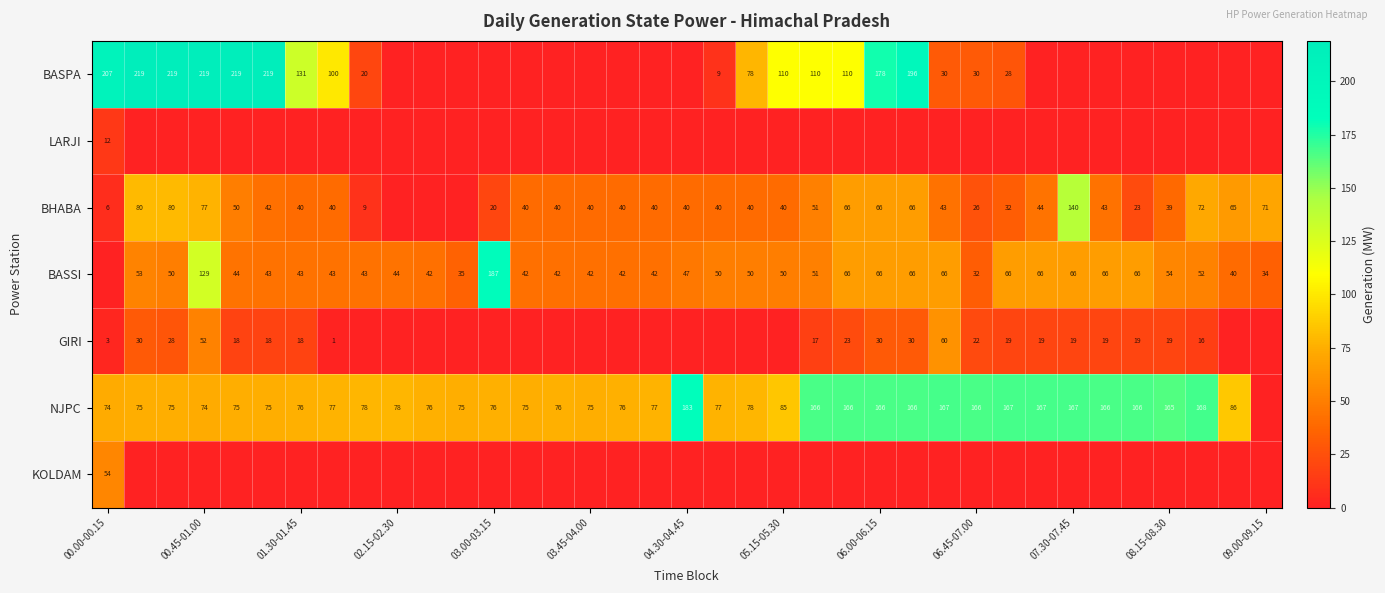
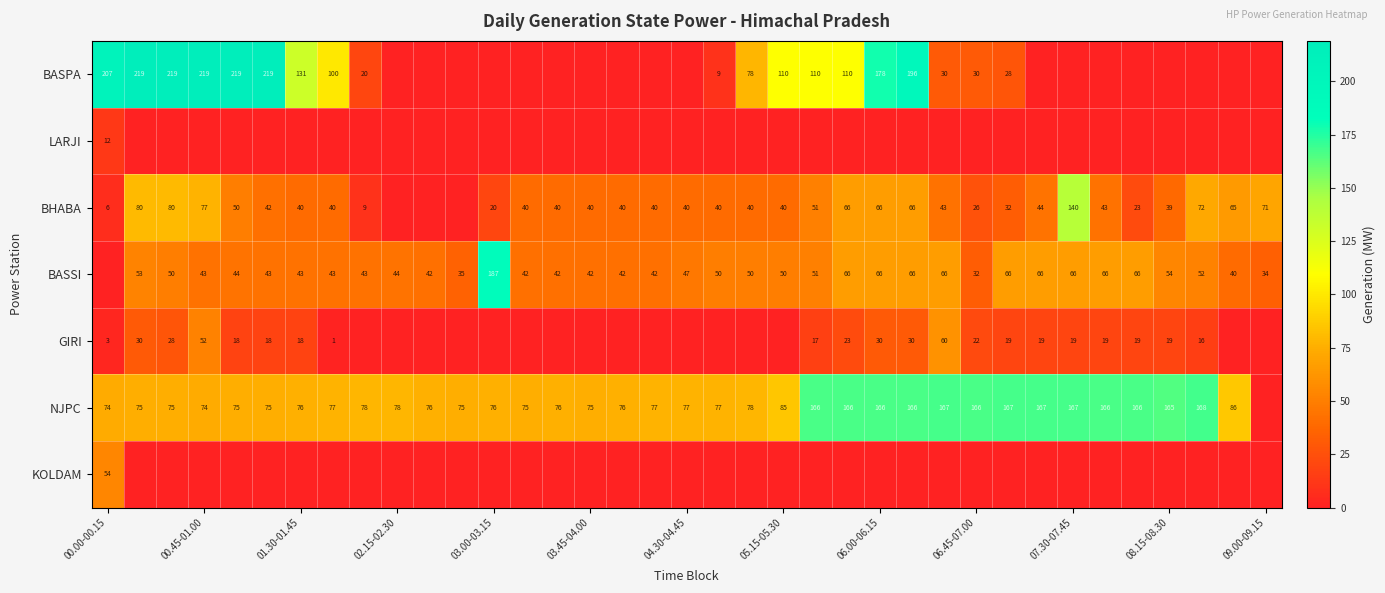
  {
    "BASPA": {
      "00.00-00.15": 207,
      "00.45-01.00": 219,
      "01.30-01.45": 131,
      "05.15-05.30": 110,
      "06.00-06.15": 178,
      "06.45-07.00": 30
    },
    "LARJI": {
      "00.00-00.15": 12
    },
    "BHABA": {
      "00.00-00.15": 6,
      "00.45-01.00": 77,
      "01.30-01.45": 40,
      "03.00-03.15": 20,
      "03.45-04.00": 40,
      "04.30-04.45": 40,
      "05.15-05.30": 40,
      "06.00-06.15": 66,
      "06.45-07.00": 26,
      "07.30-07.45": 140,
      "08.15-08.30": 39,
      "09.00-09.15": 71
    },
    "BASSI": {
-     "00.45-01.00": 129,
+     "00.45-01.00": 43,
      "01.30-01.45": 43,
      "02.15-02.30": 44,
      "03.00-03.15": 187,
      "03.45-04.00": 42,
      "04.30-04.45": 47,
      "05.15-05.30": 50,
      "06.00-06.15": 66,
      "06.45-07.00": 32,
      "07.30-07.45": 66,
      "08.15-08.30": 54,
      "09.00-09.15": 34
    },
    "GIRI": {
      "00.00-00.15": 3,
      "00.45-01.00": 52,
      "01.30-01.45": 18,
      "06.00-06.15": 30,
      "06.45-07.00": 22,
      "07.30-07.45": 19,
      "08.15-08.30": 19
    },
    "NJPC": {
      "00.00-00.15": 74,
      "00.45-01.00": 74,
      "01.30-01.45": 76,
      "02.15-02.30": 78,
      "03.00-03.15": 76,
      "03.45-04.00": 75,
-     "04.30-04.45": 183,
+     "04.30-04.45": 77,
      "05.15-05.30": 85,
      "06.00-06.15": 166,
      "06.45-07.00": 166,
      "07.30-07.45": 167,
      "08.15-08.30": 165
    },
    "KOLDAM": {
      "00.00-00.15": 54
    }
  }
